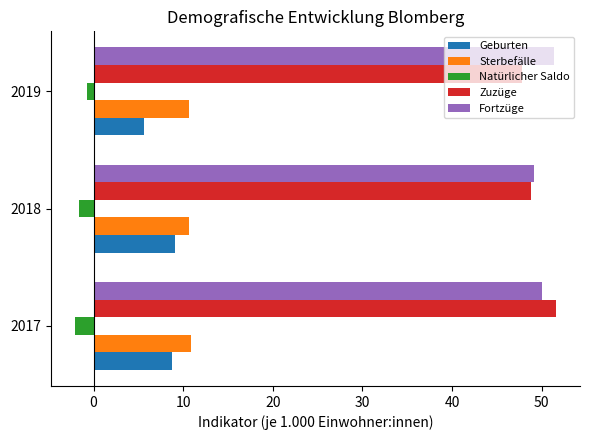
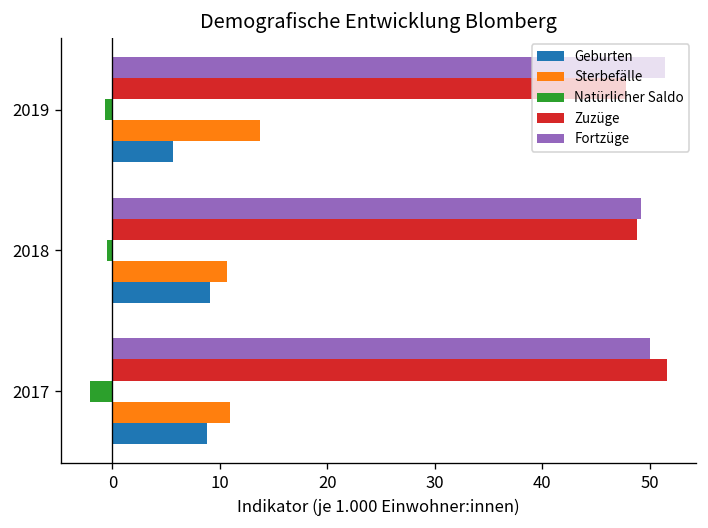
  {
    "Geburten": {
      "2019": 6,
      "2018": 9,
      "2017": 9
    },
    "Sterbefälle": {
-     "2019": 11,
+     "2019": 14,
      "2018": 11,
      "2017": 11
    },
    "Natürlicher Saldo": {
      "2019": -1,
-     "2018": -2,
+     "2018": -1,
      "2017": -2
    },
    "Zuzüge": {
      "2018": 49,
      "2017": 52
    },
    "Fortzüge": {
      "2018": 49,
      "2017": 50
    }
  }
